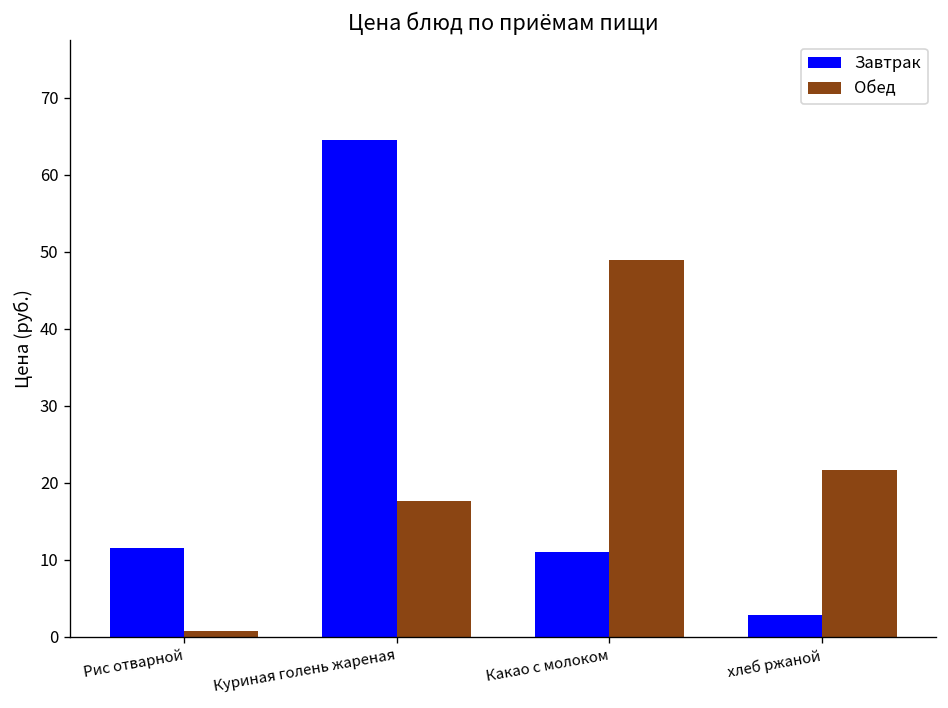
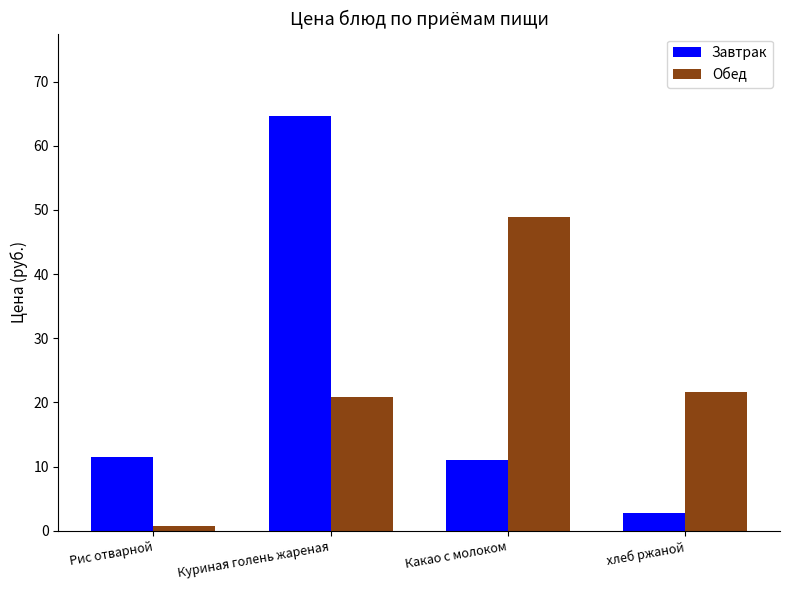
  {
    "Завтрак": {
      "Рис отварной": 12,
      "Куриная голень жареная": 65,
      "Какао с молоком": 11,
      "хлеб ржаной": 3
    },
    "Обед": {
      "Рис отварной": 1,
-     "Куриная голень жареная": 18,
+     "Куриная голень жареная": 21,
      "Какао с молоком": 49,
      "хлеб ржаной": 22
    }
  }
